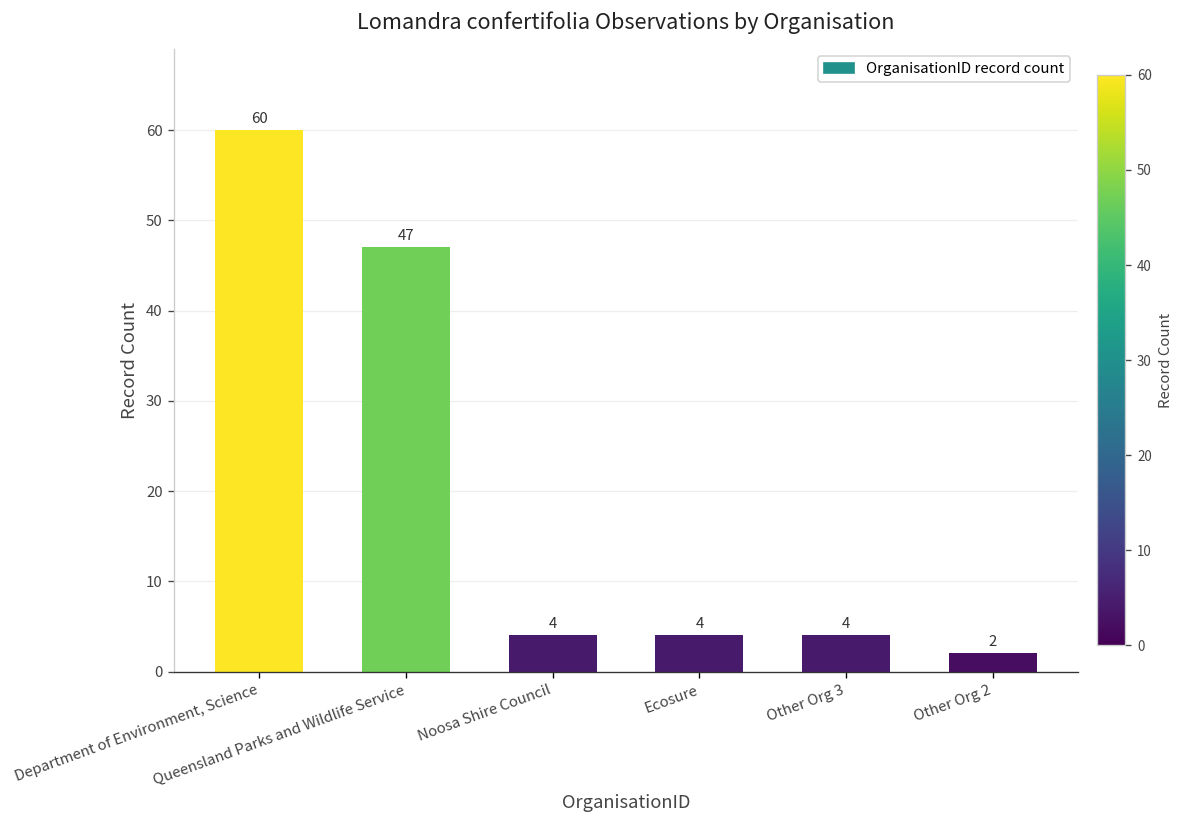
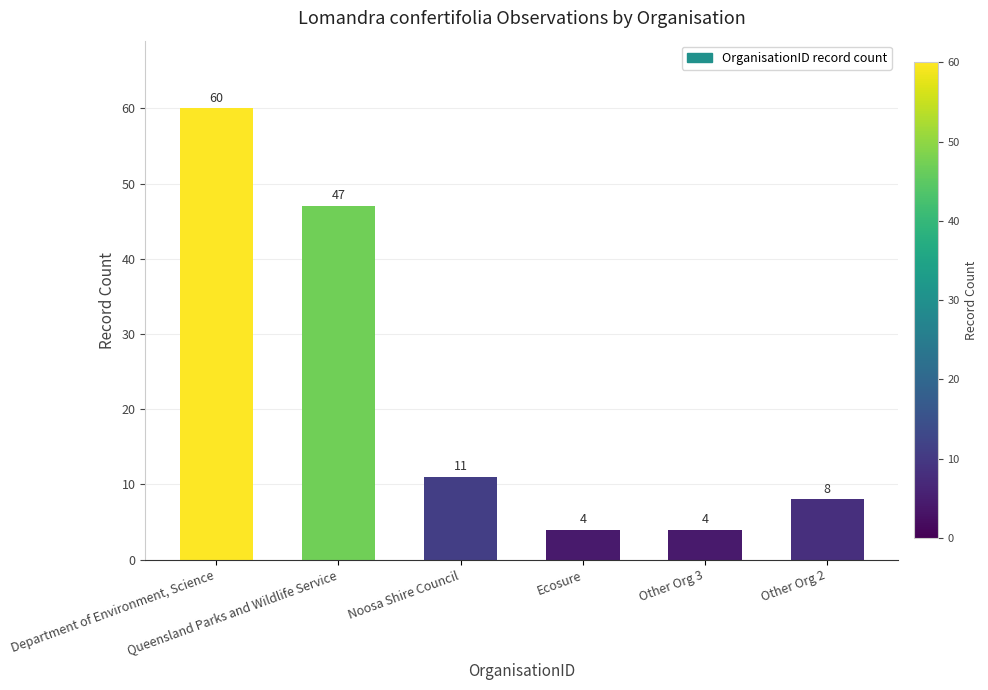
  {
    "Department of Environment, Science": 60,
    "Queensland Parks and Wildlife Service": 47,
-   "Noosa Shire Council": 4,
+   "Noosa Shire Council": 11,
    "Ecosure": 4,
    "Other Org 3": 4,
-   "Other Org 2": 2
+   "Other Org 2": 8
  }
